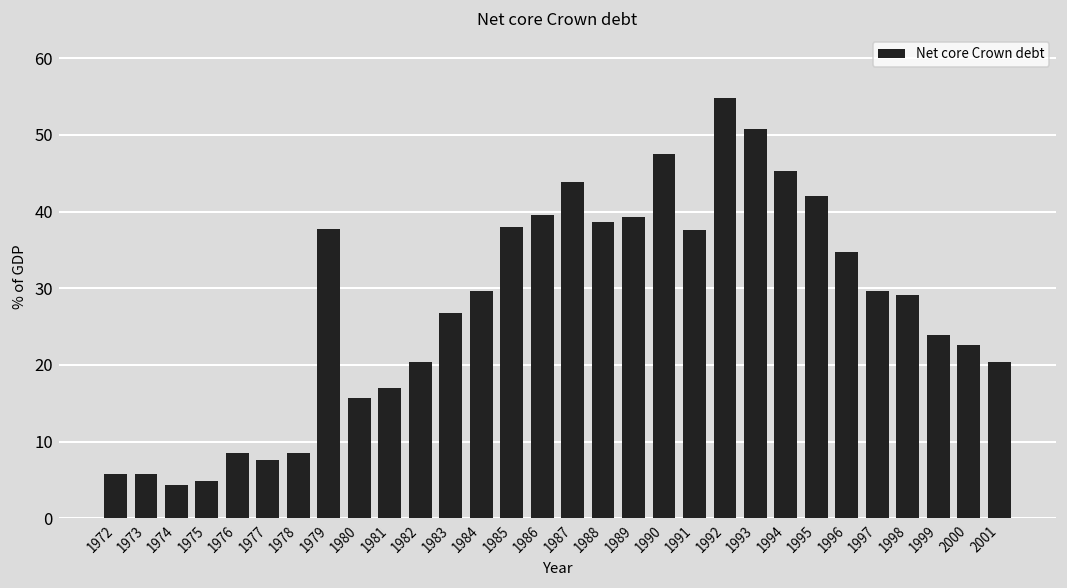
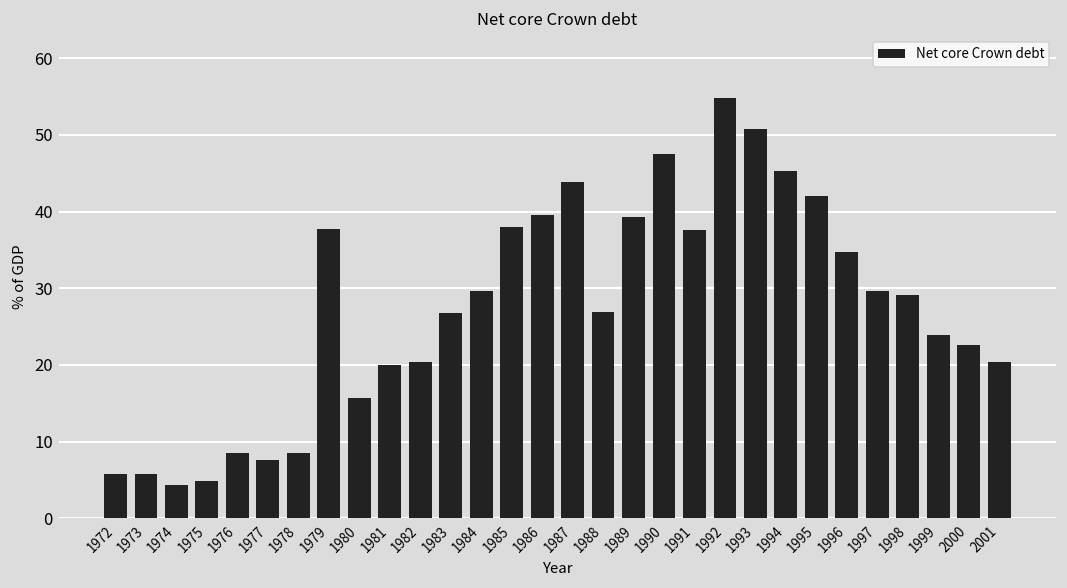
  {
    "1972": 6,
    "1973": 6,
    "1974": 4,
    "1975": 5,
    "1976": 9,
    "1977": 8,
    "1978": 9,
    "1979": 38,
    "1980": 16,
-   "1981": 17,
+   "1981": 20,
    "1982": 20,
    "1983": 27,
    "1984": 30,
    "1985": 38,
    "1986": 40,
    "1987": 44,
-   "1988": 39,
+   "1988": 27,
    "1989": 39,
    "1990": 48,
    "1991": 38,
    "1992": 55,
    "1993": 51,
    "1994": 45,
    "1995": 42,
    "1996": 35,
    "1997": 30,
    "1998": 29,
    "1999": 24,
    "2000": 23,
    "2001": 20
  }
